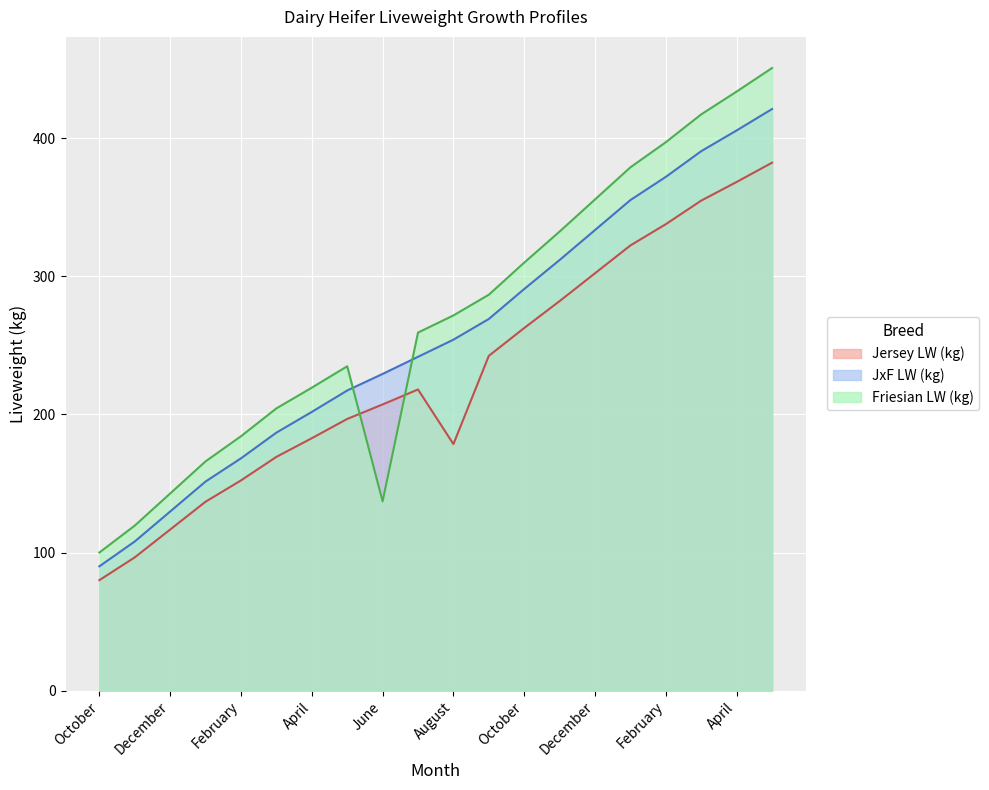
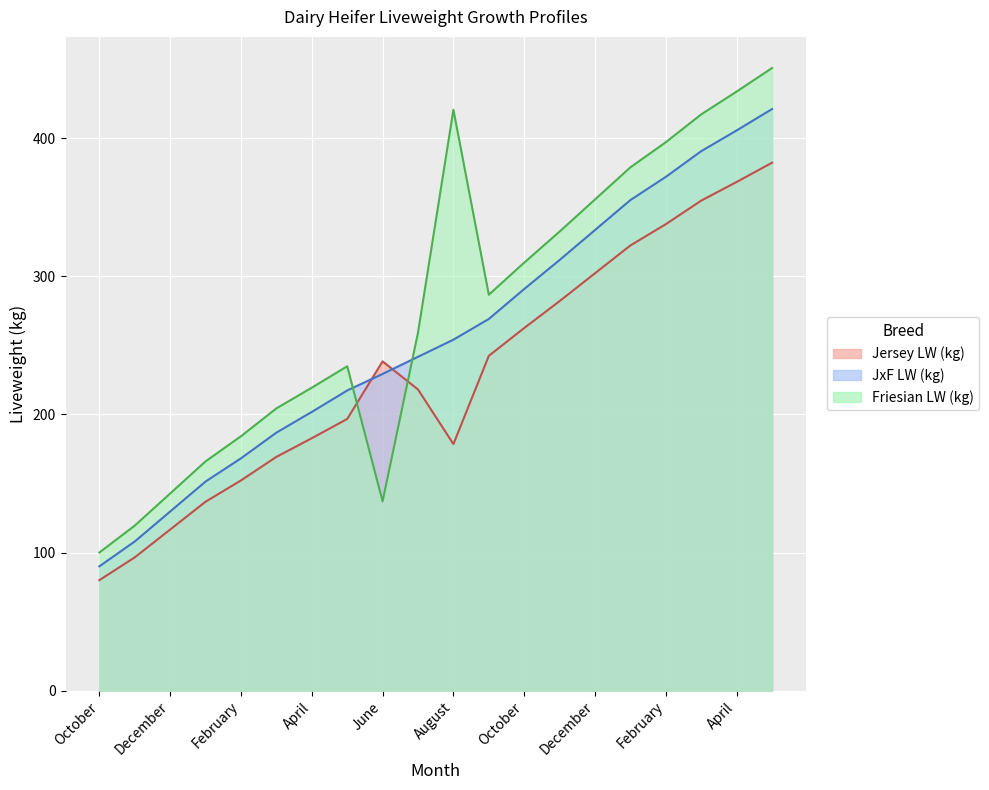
  {
    "Jersey LW (kg)": {
-     "June": 207,
+     "June": 238,
      "August": 179
    },
    "JxF LW (kg)": {
      "June": 229,
      "August": 254
    },
    "Friesian LW (kg)": {
      "June": 137,
-     "August": 272
+     "August": 421
    }
  }
